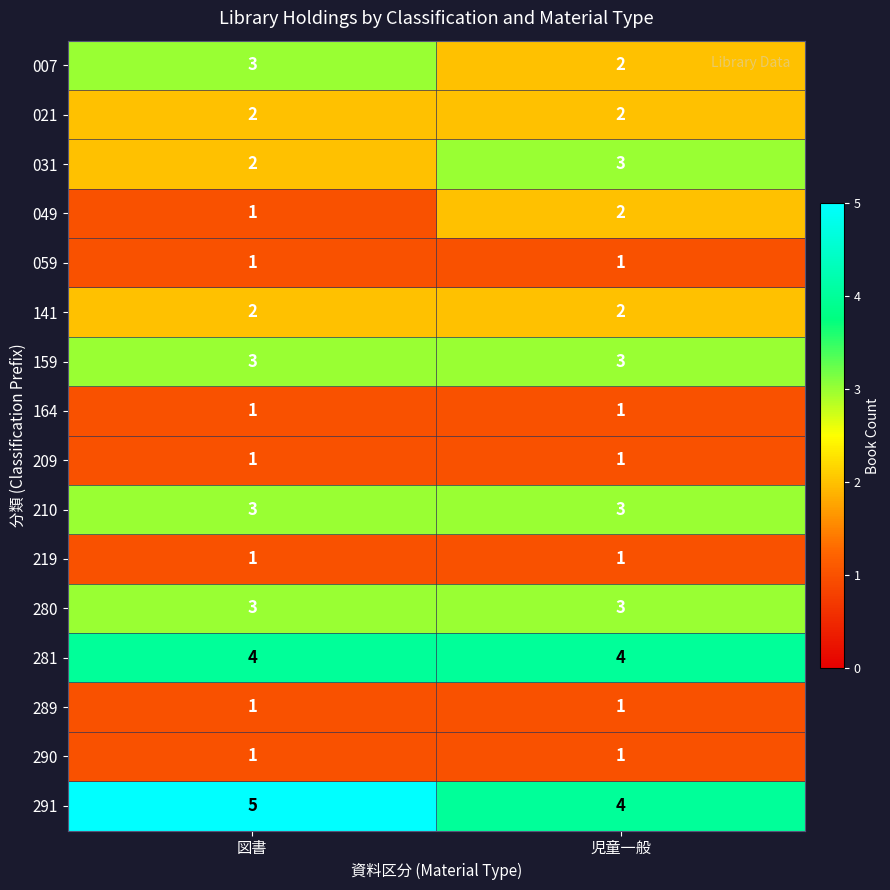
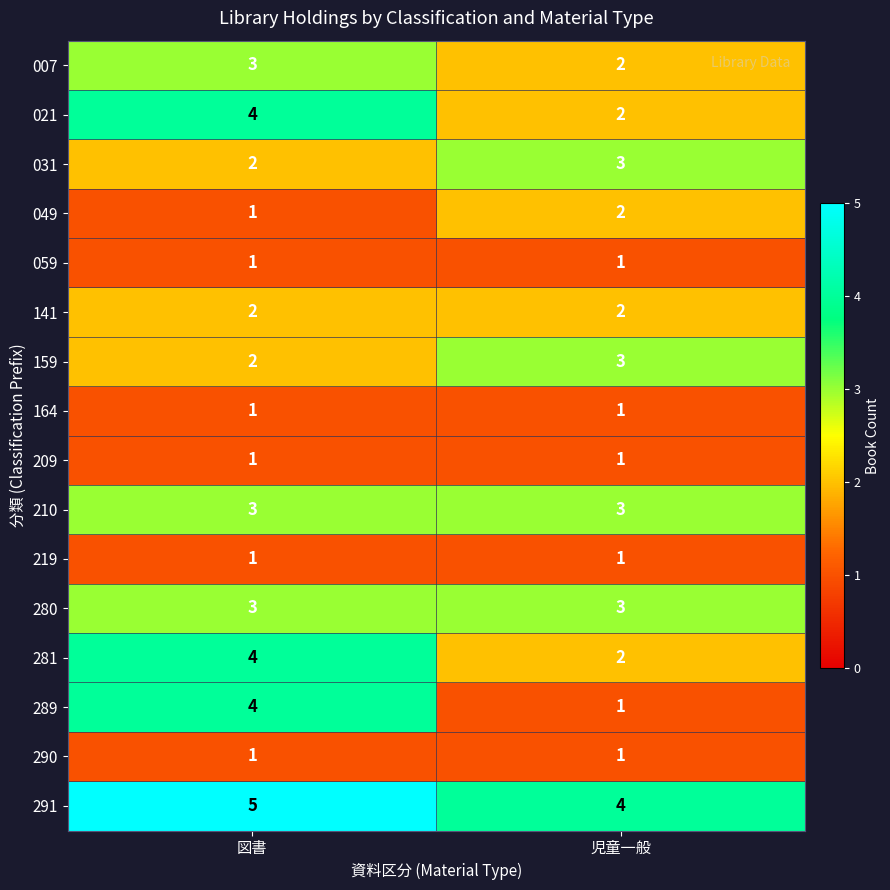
  {
    "007": {
      "図書": 3
    },
    "021": {
-     "図書": 2,
+     "図書": 4,
      "児童一般": 2
    },
    "031": {
      "図書": 2,
      "児童一般": 3
    },
    "049": {
      "図書": 1,
      "児童一般": 2
    },
    "059": {
      "図書": 1,
      "児童一般": 1
    },
    "141": {
      "図書": 2,
      "児童一般": 2
    },
    "159": {
-     "図書": 3,
+     "図書": 2,
      "児童一般": 3
    },
    "164": {
      "図書": 1,
      "児童一般": 1
    },
    "209": {
      "図書": 1,
      "児童一般": 1
    },
    "210": {
      "図書": 3,
      "児童一般": 3
    },
    "219": {
      "図書": 1,
      "児童一般": 1
    },
    "280": {
      "図書": 3,
      "児童一般": 3
    },
    "281": {
      "図書": 4,
-     "児童一般": 4
+     "児童一般": 2
    },
    "289": {
-     "図書": 1,
+     "図書": 4,
      "児童一般": 1
    },
    "290": {
      "図書": 1,
      "児童一般": 1
    },
    "291": {
      "図書": 5,
      "児童一般": 4
    }
  }
